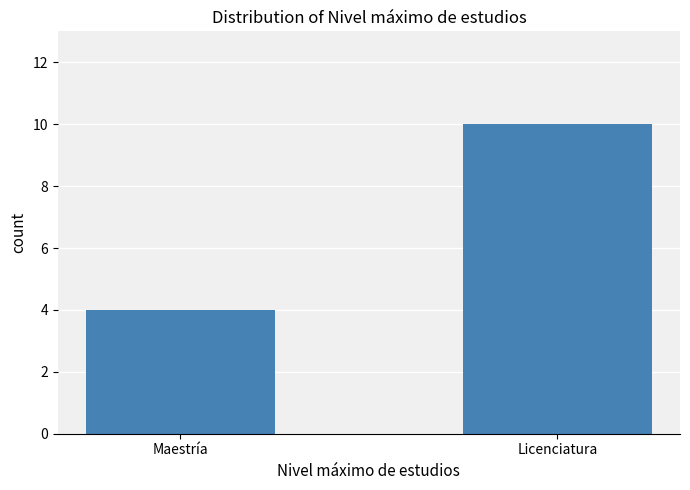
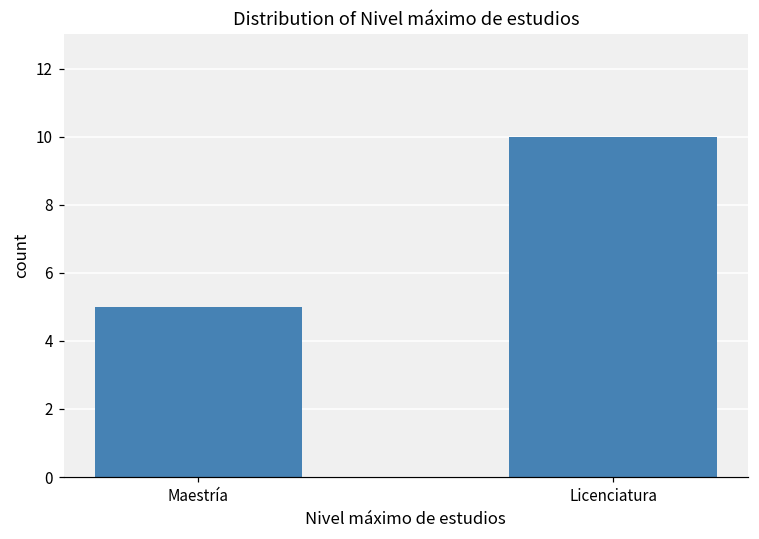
  {
-   "Maestría": 4,
+   "Maestría": 5,
    "Licenciatura": 10
  }
